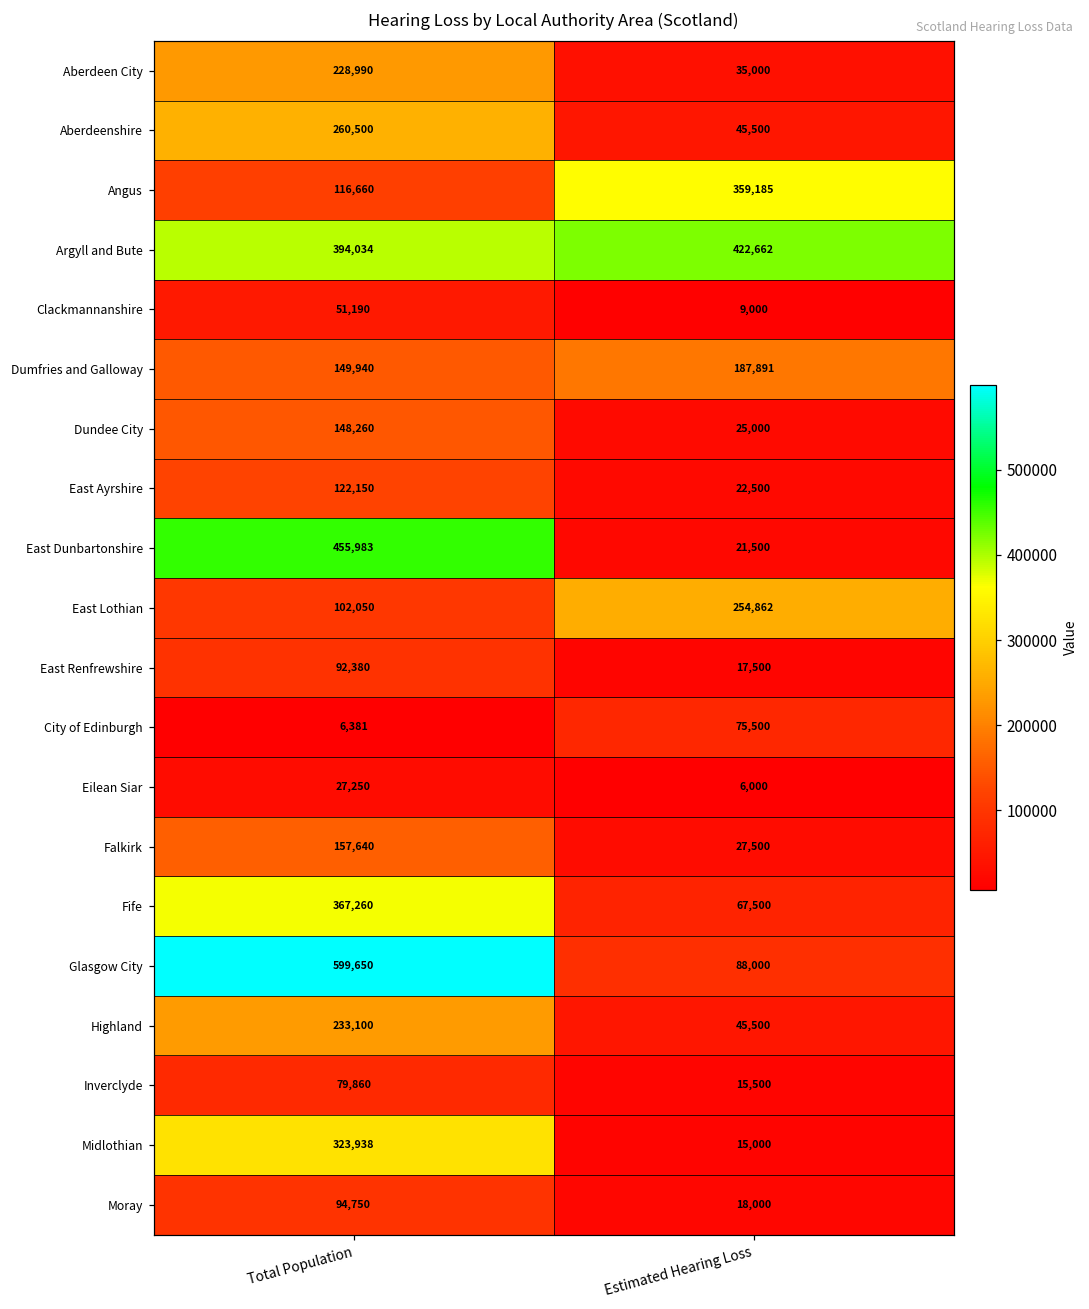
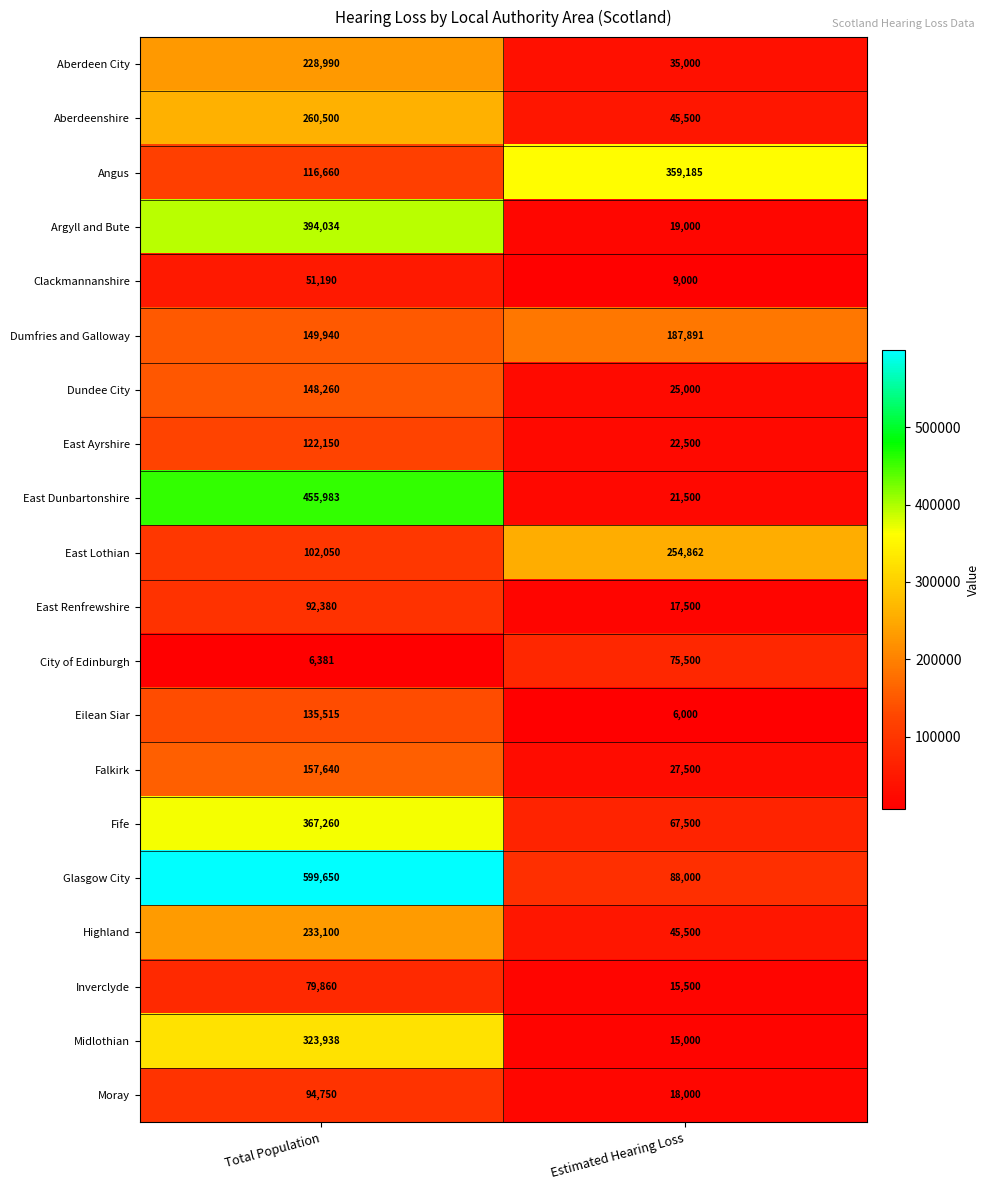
  {
    "Aberdeen City": {
      "Total Population": "228,990",
      "Estimated Hearing Loss": "35,000"
    },
    "Aberdeenshire": {
      "Total Population": "260,500",
      "Estimated Hearing Loss": "45,500"
    },
    "Angus": {
      "Total Population": "116,660",
      "Estimated Hearing Loss": "359,185"
    },
    "Argyll and Bute": {
      "Total Population": "394,034",
-     "Estimated Hearing Loss": "422,662"
+     "Estimated Hearing Loss": "19,000"
    },
    "Clackmannanshire": {
      "Total Population": "51,190",
      "Estimated Hearing Loss": "9,000"
    },
    "Dumfries and Galloway": {
      "Total Population": "149,940",
      "Estimated Hearing Loss": "187,891"
    },
    "Dundee City": {
      "Total Population": "148,260",
      "Estimated Hearing Loss": "25,000"
    },
    "East Ayrshire": {
      "Total Population": "122,150",
      "Estimated Hearing Loss": "22,500"
    },
    "East Dunbartonshire": {
      "Total Population": "455,983",
      "Estimated Hearing Loss": "21,500"
    },
    "East Lothian": {
      "Total Population": "102,050",
      "Estimated Hearing Loss": "254,862"
    },
    "East Renfrewshire": {
      "Total Population": "92,380",
      "Estimated Hearing Loss": "17,500"
    },
    "City of Edinburgh": {
      "Total Population": "6,381",
      "Estimated Hearing Loss": "75,500"
    },
    "Eilean Siar": {
-     "Total Population": "27,250",
+     "Total Population": "135,515",
      "Estimated Hearing Loss": "6,000"
    },
    "Falkirk": {
      "Total Population": "157,640",
      "Estimated Hearing Loss": "27,500"
    },
    "Fife": {
      "Total Population": "367,260",
      "Estimated Hearing Loss": "67,500"
    },
    "Glasgow City": {
      "Total Population": "599,650",
      "Estimated Hearing Loss": "88,000"
    },
    "Highland": {
      "Total Population": "233,100",
      "Estimated Hearing Loss": "45,500"
    },
    "Inverclyde": {
      "Total Population": "79,860",
      "Estimated Hearing Loss": "15,500"
    },
    "Midlothian": {
      "Total Population": "323,938",
      "Estimated Hearing Loss": "15,000"
    },
    "Moray": {
      "Total Population": "94,750",
      "Estimated Hearing Loss": "18,000"
    }
  }
